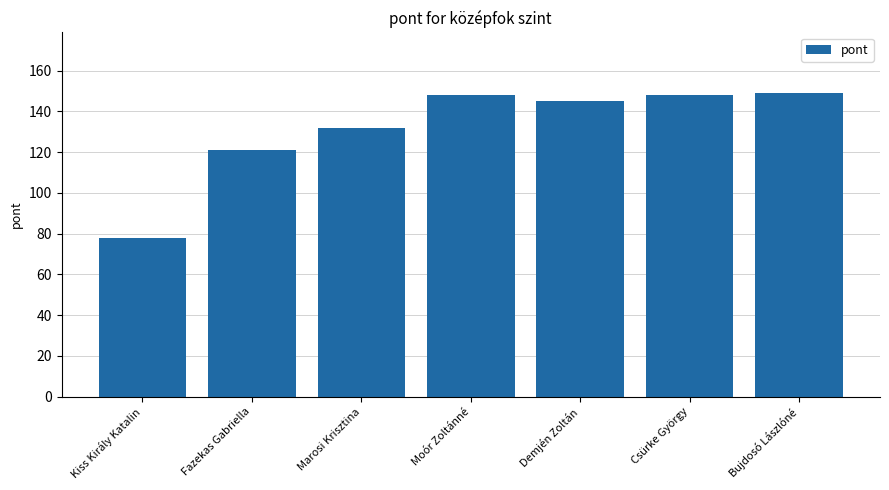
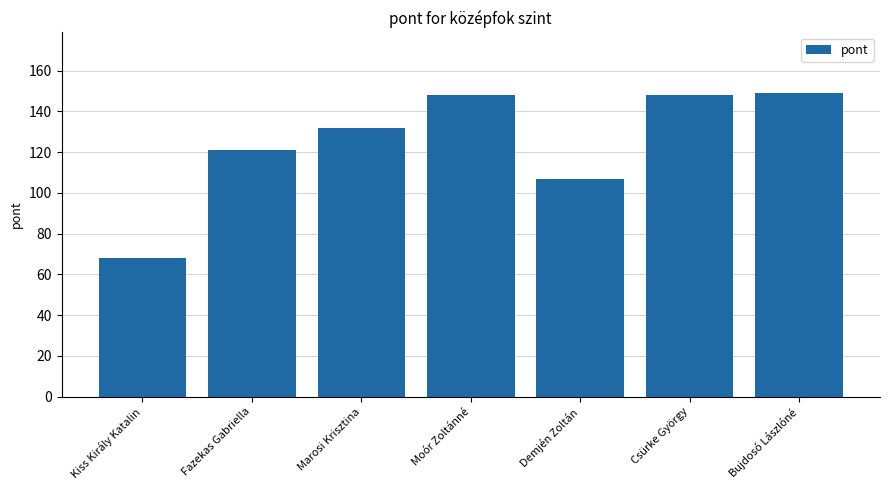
  {
-   "Kiss Király Katalin": 78,
+   "Kiss Király Katalin": 68,
    "Fazekas Gabriella": 121,
    "Marosi Krisztina": 132,
    "Moór Zoltánné": 148,
-   "Demjén Zoltán": 145,
+   "Demjén Zoltán": 107,
    "Csürke György": 148,
    "Bujdosó Lászlóné": 149
  }
